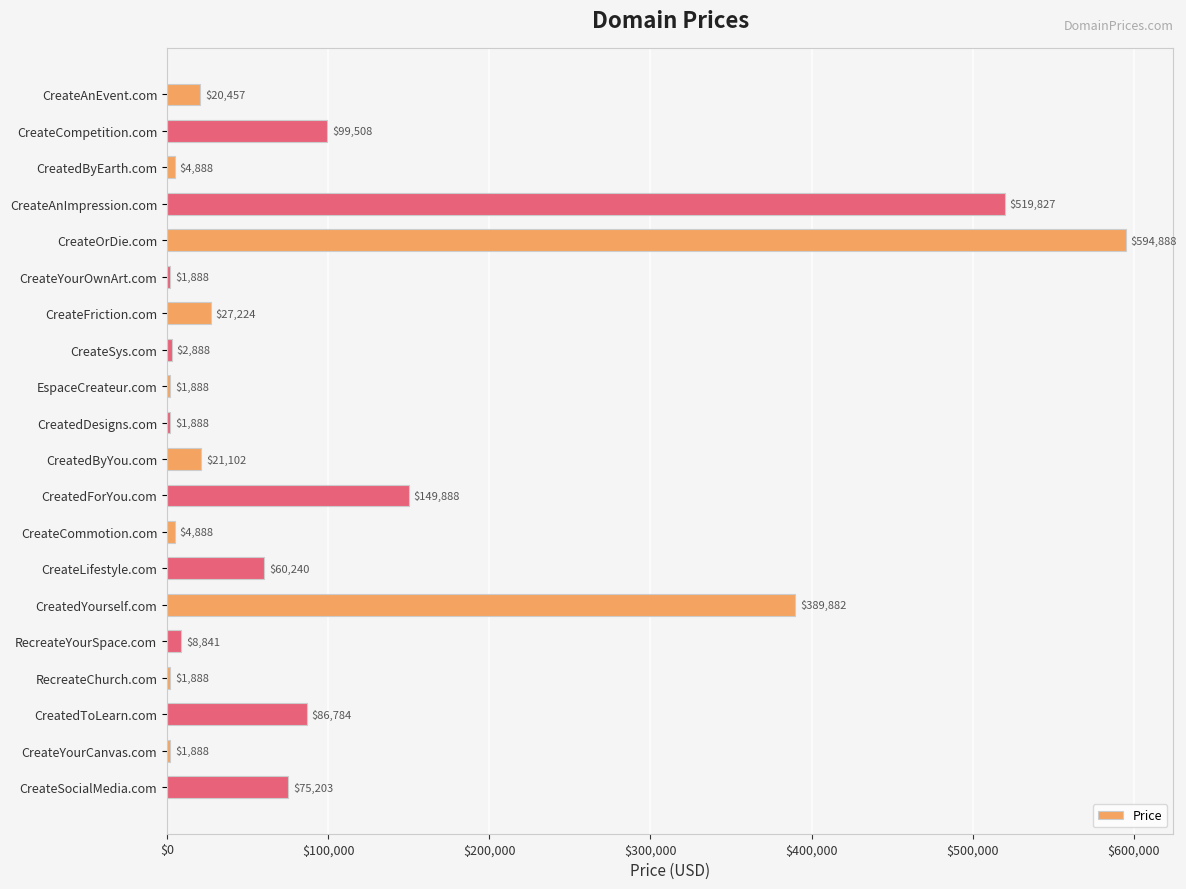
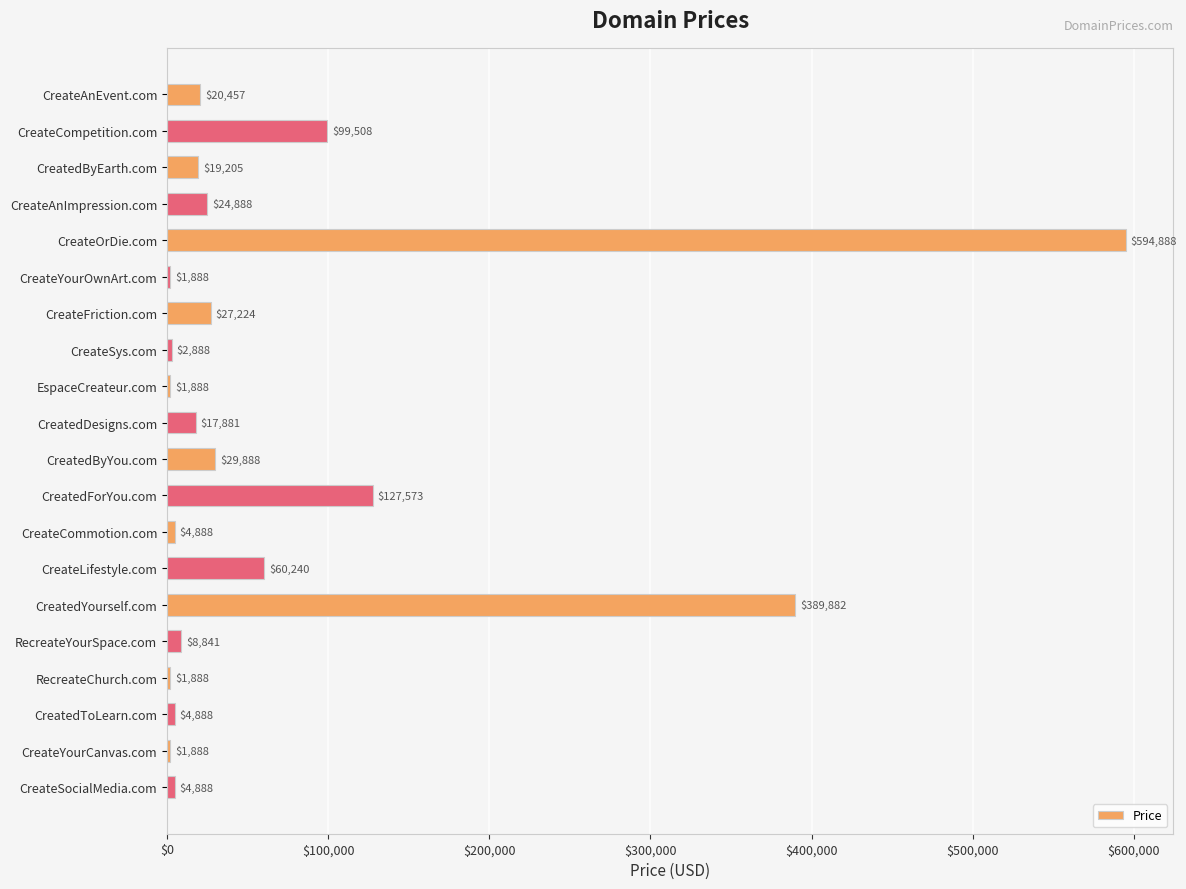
  {
    "CreateAnEvent.com": "$20,457",
    "CreateCompetition.com": "$99,508",
-   "CreatedByEarth.com": "$4,888",
-   "CreateAnImpression.com": "$519,827",
+   "CreatedByEarth.com": "$19,205",
+   "CreateAnImpression.com": "$24,888",
    "CreateOrDie.com": "$594,888",
    "CreateYourOwnArt.com": "$1,888",
    "CreateFriction.com": "$27,224",
    "CreateSys.com": "$2,888",
    "EspaceCreateur.com": "$1,888",
-   "CreatedDesigns.com": "$1,888",
-   "CreatedByYou.com": "$21,102",
-   "CreatedForYou.com": "$149,888",
+   "CreatedDesigns.com": "$17,881",
+   "CreatedByYou.com": "$29,888",
+   "CreatedForYou.com": "$127,573",
    "CreateCommotion.com": "$4,888",
    "CreateLifestyle.com": "$60,240",
    "CreatedYourself.com": "$389,882",
    "RecreateYourSpace.com": "$8,841",
    "RecreateChurch.com": "$1,888",
-   "CreatedToLearn.com": "$86,784",
+   "CreatedToLearn.com": "$4,888",
    "CreateYourCanvas.com": "$1,888",
-   "CreateSocialMedia.com": "$75,203"
+   "CreateSocialMedia.com": "$4,888"
  }
